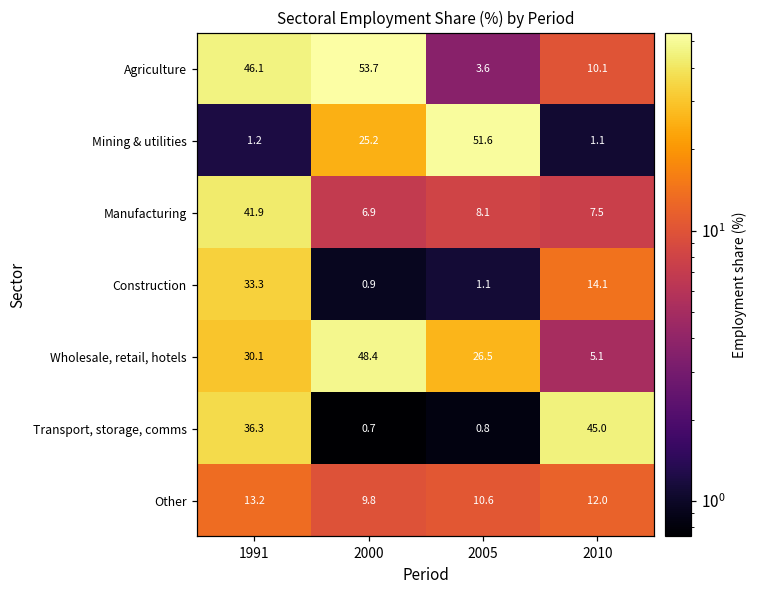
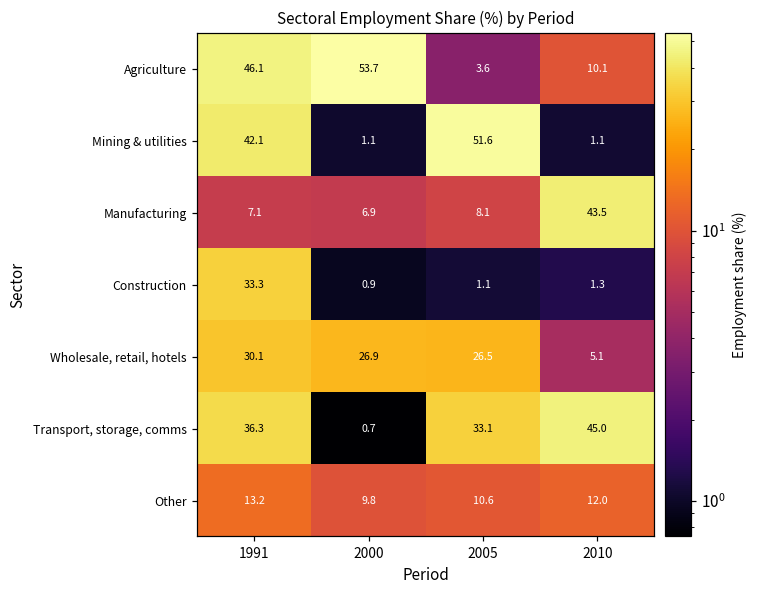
  {
    "Agriculture": {
      "1991": 46.1,
      "2000": 53.7,
      "2005": 3.6,
      "2010": 10.1
    },
    "Mining & utilities": {
-     "1991": 1.2,
-     "2000": 25.2,
+     "1991": 42.1,
+     "2000": 1.1,
      "2005": 51.6,
      "2010": 1.1
    },
    "Manufacturing": {
-     "1991": 41.9,
+     "1991": 7.1,
      "2000": 6.9,
      "2005": 8.1,
-     "2010": 7.5
+     "2010": 43.5
    },
    "Construction": {
      "1991": 33.3,
      "2000": 0.9,
      "2005": 1.1,
-     "2010": 14.1
+     "2010": 1.3
    },
    "Wholesale, retail, hotels": {
      "1991": 30.1,
-     "2000": 48.4,
+     "2000": 26.9,
      "2005": 26.5,
      "2010": 5.1
    },
    "Transport, storage, comms": {
      "1991": 36.3,
      "2000": 0.7,
-     "2005": 0.8,
+     "2005": 33.1,
      "2010": 45.0
    },
    "Other": {
      "1991": 13.2,
      "2000": 9.8,
      "2005": 10.6,
      "2010": 12.0
    }
  }
